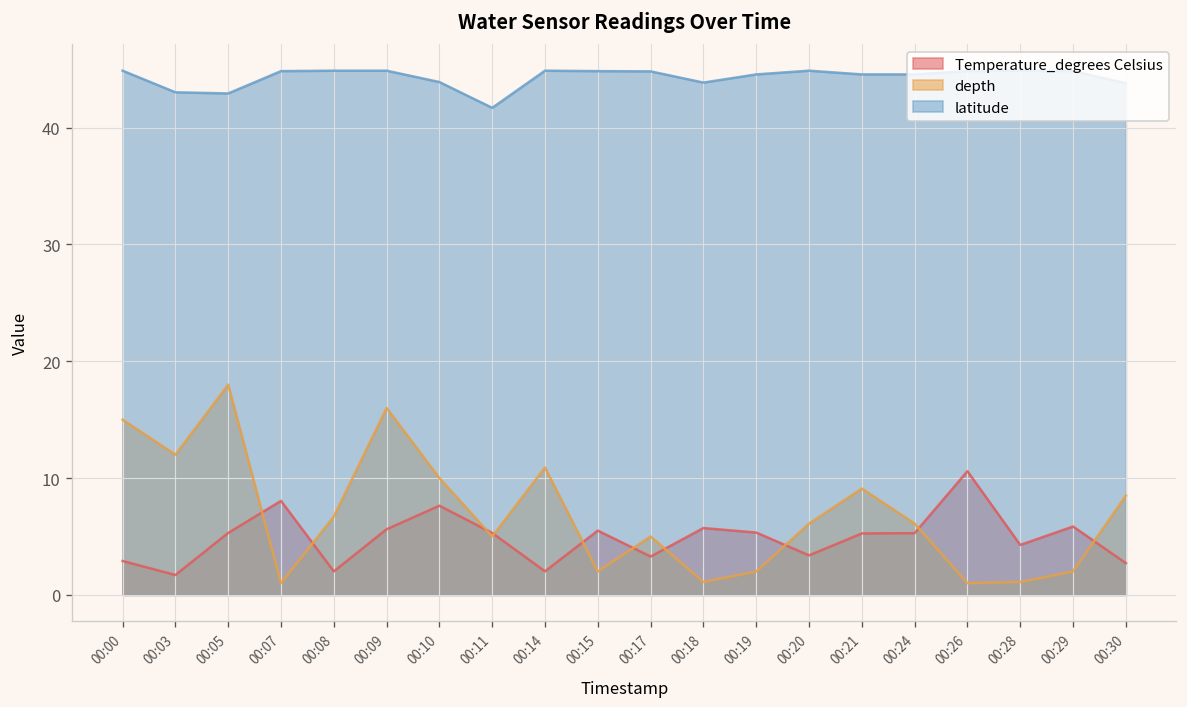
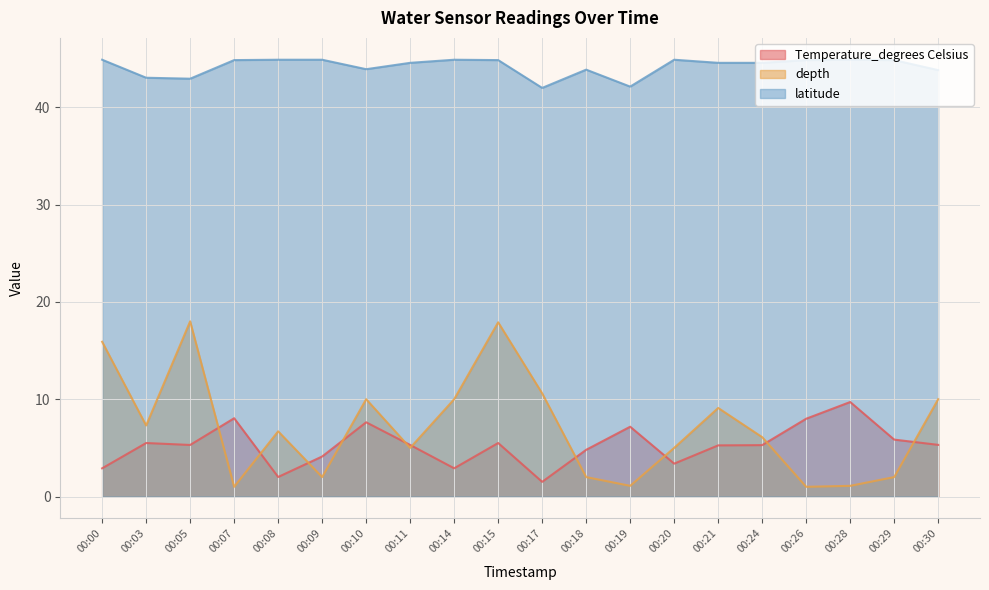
  {
    "Temperature_degrees Celsius": {
      "00:00": 3,
-     "00:03": 2,
+     "00:03": 6,
      "00:05": 5,
      "00:07": 8,
      "00:08": 2,
-     "00:09": 6,
+     "00:09": 4,
      "00:10": 8,
      "00:11": 5,
-     "00:14": 2,
+     "00:14": 3,
      "00:15": 6,
-     "00:17": 3,
-     "00:18": 6,
-     "00:19": 5,
+     "00:17": 2,
+     "00:18": 5,
+     "00:19": 7,
      "00:20": 3,
      "00:21": 5,
      "00:24": 5,
-     "00:26": 11,
-     "00:28": 4,
+     "00:26": 8,
+     "00:28": 10,
      "00:29": 6,
-     "00:30": 3
+     "00:30": 5
    },
    "depth": {
-     "00:00": 15,
-     "00:03": 12,
+     "00:00": 16,
+     "00:03": 7,
      "00:05": 18,
      "00:07": 1,
      "00:08": 7,
-     "00:09": 16,
+     "00:09": 2,
      "00:10": 10,
      "00:11": 5,
-     "00:14": 11,
-     "00:15": 2,
-     "00:17": 5,
-     "00:18": 1,
-     "00:19": 2,
-     "00:20": 6,
+     "00:14": 10,
+     "00:15": 18,
+     "00:17": 11,
+     "00:18": 2,
+     "00:19": 1,
+     "00:20": 5,
      "00:21": 9,
      "00:24": 6,
      "00:26": 1,
      "00:28": 1,
      "00:29": 2,
-     "00:30": 9
+     "00:30": 10
    },
    "latitude": {
      "00:00": 45,
      "00:03": 43,
      "00:05": 43,
      "00:07": 45,
      "00:08": 45,
      "00:09": 45,
      "00:10": 44,
-     "00:11": 42,
+     "00:11": 45,
      "00:14": 45,
      "00:15": 45,
-     "00:17": 45,
+     "00:17": 42,
      "00:18": 44,
-     "00:19": 45,
+     "00:19": 42,
      "00:20": 45,
      "00:21": 45
    }
  }
